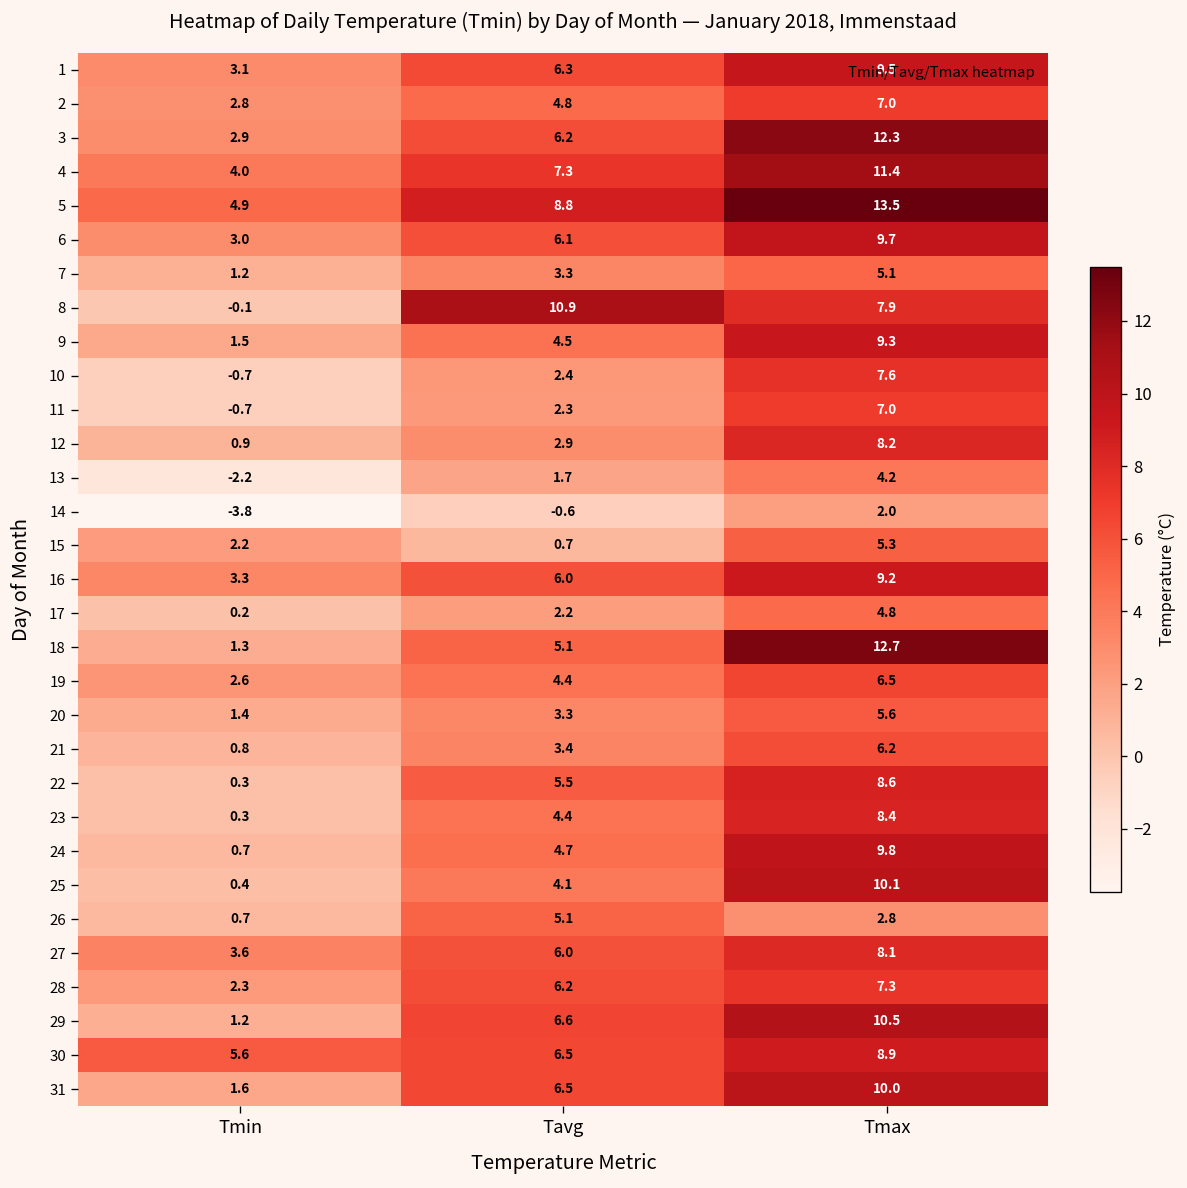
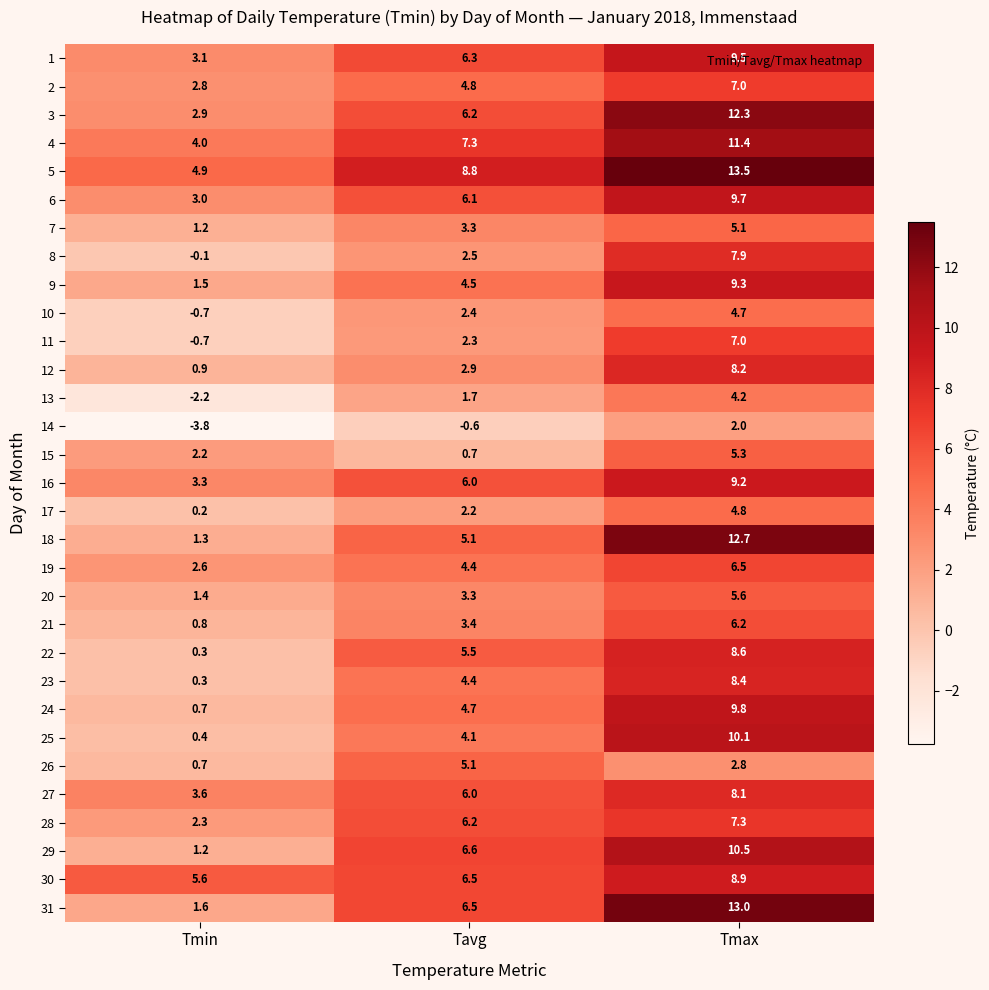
  {
    "1": {
      "Tmin": 3.1,
      "Tavg": 6.3
    },
    "2": {
      "Tmin": 2.8,
      "Tavg": 4.8,
      "Tmax": 7.0
    },
    "3": {
      "Tmin": 2.9,
      "Tavg": 6.2,
      "Tmax": 12.3
    },
    "4": {
      "Tmin": 4.0,
      "Tavg": 7.3,
      "Tmax": 11.4
    },
    "5": {
      "Tmin": 4.9,
      "Tavg": 8.8,
      "Tmax": 13.5
    },
    "6": {
      "Tmin": 3.0,
      "Tavg": 6.1,
      "Tmax": 9.7
    },
    "7": {
      "Tmin": 1.2,
      "Tavg": 3.3,
      "Tmax": 5.1
    },
    "8": {
      "Tmin": -0.1,
-     "Tavg": 10.9,
+     "Tavg": 2.5,
      "Tmax": 7.9
    },
    "9": {
      "Tmin": 1.5,
      "Tavg": 4.5,
      "Tmax": 9.3
    },
    "10": {
      "Tmin": -0.7,
      "Tavg": 2.4,
-     "Tmax": 7.6
+     "Tmax": 4.7
    },
    "11": {
      "Tmin": -0.7,
      "Tavg": 2.3,
      "Tmax": 7.0
    },
    "12": {
      "Tmin": 0.9,
      "Tavg": 2.9,
      "Tmax": 8.2
    },
    "13": {
      "Tmin": -2.2,
      "Tavg": 1.7,
      "Tmax": 4.2
    },
    "14": {
      "Tmin": -3.8,
      "Tavg": -0.6,
      "Tmax": 2.0
    },
    "15": {
      "Tmin": 2.2,
      "Tavg": 0.7,
      "Tmax": 5.3
    },
    "16": {
      "Tmin": 3.3,
      "Tavg": 6.0,
      "Tmax": 9.2
    },
    "17": {
      "Tmin": 0.2,
      "Tavg": 2.2,
      "Tmax": 4.8
    },
    "18": {
      "Tmin": 1.3,
      "Tavg": 5.1,
      "Tmax": 12.7
    },
    "19": {
      "Tmin": 2.6,
      "Tavg": 4.4,
      "Tmax": 6.5
    },
    "20": {
      "Tmin": 1.4,
      "Tavg": 3.3,
      "Tmax": 5.6
    },
    "21": {
      "Tmin": 0.8,
      "Tavg": 3.4,
      "Tmax": 6.2
    },
    "22": {
      "Tmin": 0.3,
      "Tavg": 5.5,
      "Tmax": 8.6
    },
    "23": {
      "Tmin": 0.3,
      "Tavg": 4.4,
      "Tmax": 8.4
    },
    "24": {
      "Tmin": 0.7,
      "Tavg": 4.7,
      "Tmax": 9.8
    },
    "25": {
      "Tmin": 0.4,
      "Tavg": 4.1,
      "Tmax": 10.1
    },
    "26": {
      "Tmin": 0.7,
      "Tavg": 5.1,
      "Tmax": 2.8
    },
    "27": {
      "Tmin": 3.6,
      "Tavg": 6.0,
      "Tmax": 8.1
    },
    "28": {
      "Tmin": 2.3,
      "Tavg": 6.2,
      "Tmax": 7.3
    },
    "29": {
      "Tmin": 1.2,
      "Tavg": 6.6,
      "Tmax": 10.5
    },
    "30": {
      "Tmin": 5.6,
      "Tavg": 6.5,
      "Tmax": 8.9
    },
    "31": {
      "Tmin": 1.6,
      "Tavg": 6.5,
-     "Tmax": 10.0
+     "Tmax": 13.0
    }
  }
